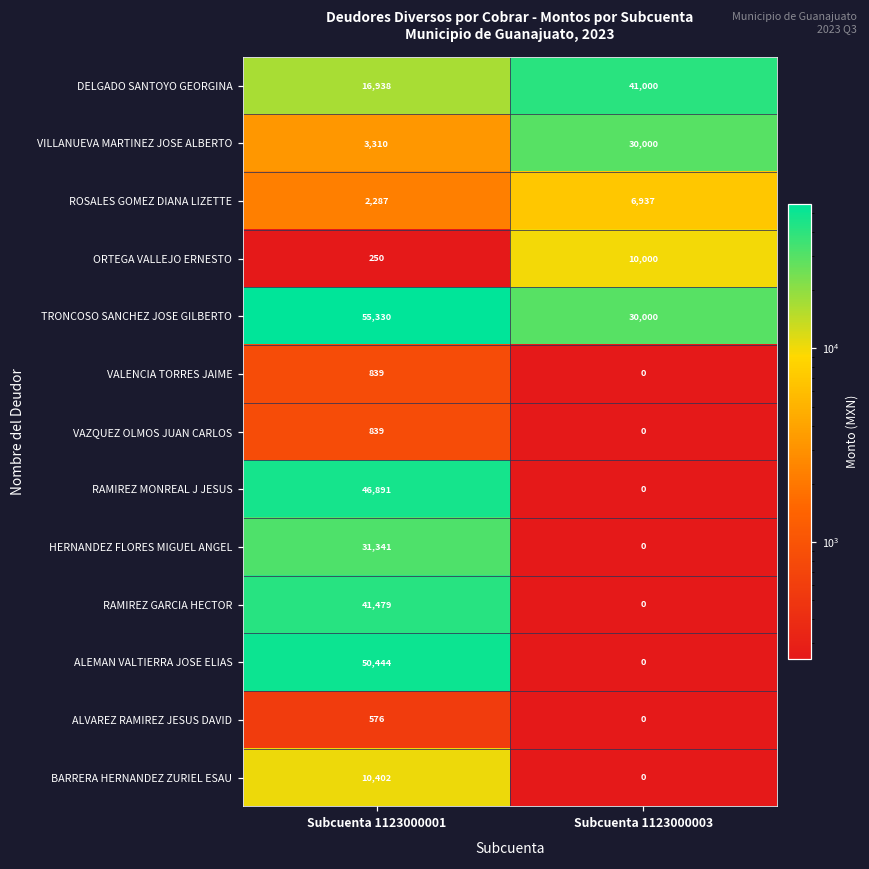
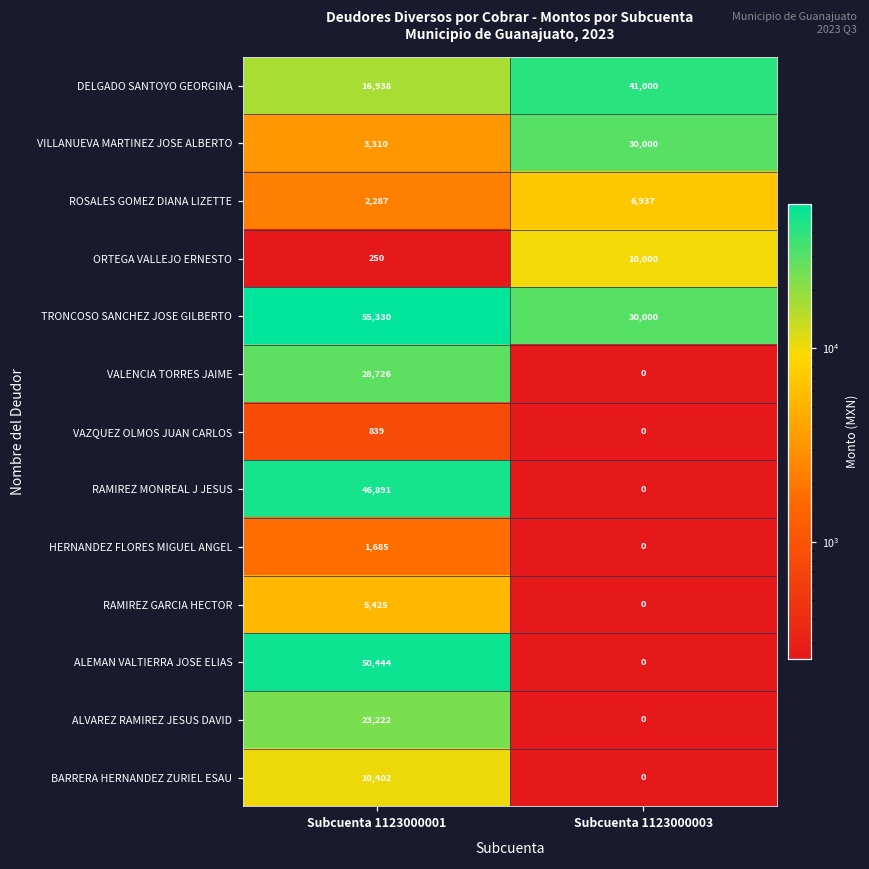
  {
    "DELGADO SANTOYO GEORGINA": {
      "Subcuenta 1123000001": "16,938",
      "Subcuenta 1123000003": "41,000"
    },
    "VILLANUEVA MARTINEZ JOSE ALBERTO": {
      "Subcuenta 1123000001": "3,310",
      "Subcuenta 1123000003": "30,000"
    },
    "ROSALES GOMEZ DIANA LIZETTE": {
      "Subcuenta 1123000001": "2,287",
      "Subcuenta 1123000003": "6,937"
    },
    "ORTEGA VALLEJO ERNESTO": {
      "Subcuenta 1123000001": "250",
      "Subcuenta 1123000003": "10,000"
    },
    "TRONCOSO SANCHEZ JOSE GILBERTO": {
      "Subcuenta 1123000001": "55,330",
      "Subcuenta 1123000003": "30,000"
    },
    "VALENCIA TORRES JAIME": {
-     "Subcuenta 1123000001": "839",
+     "Subcuenta 1123000001": "28,726",
      "Subcuenta 1123000003": "0"
    },
    "VAZQUEZ OLMOS JUAN CARLOS": {
      "Subcuenta 1123000001": "839",
      "Subcuenta 1123000003": "0"
    },
    "RAMIREZ MONREAL J JESUS": {
      "Subcuenta 1123000001": "46,891",
      "Subcuenta 1123000003": "0"
    },
    "HERNANDEZ FLORES MIGUEL ANGEL": {
-     "Subcuenta 1123000001": "31,341",
+     "Subcuenta 1123000001": "1,685",
      "Subcuenta 1123000003": "0"
    },
    "RAMIREZ GARCIA HECTOR": {
-     "Subcuenta 1123000001": "41,479",
+     "Subcuenta 1123000001": "5,425",
      "Subcuenta 1123000003": "0"
    },
    "ALEMAN VALTIERRA JOSE ELIAS": {
      "Subcuenta 1123000001": "50,444",
      "Subcuenta 1123000003": "0"
    },
    "ALVAREZ RAMIREZ JESUS DAVID": {
-     "Subcuenta 1123000001": "576",
+     "Subcuenta 1123000001": "23,222",
      "Subcuenta 1123000003": "0"
    },
    "BARRERA HERNANDEZ ZURIEL ESAU": {
      "Subcuenta 1123000001": "10,402",
      "Subcuenta 1123000003": "0"
    }
  }
